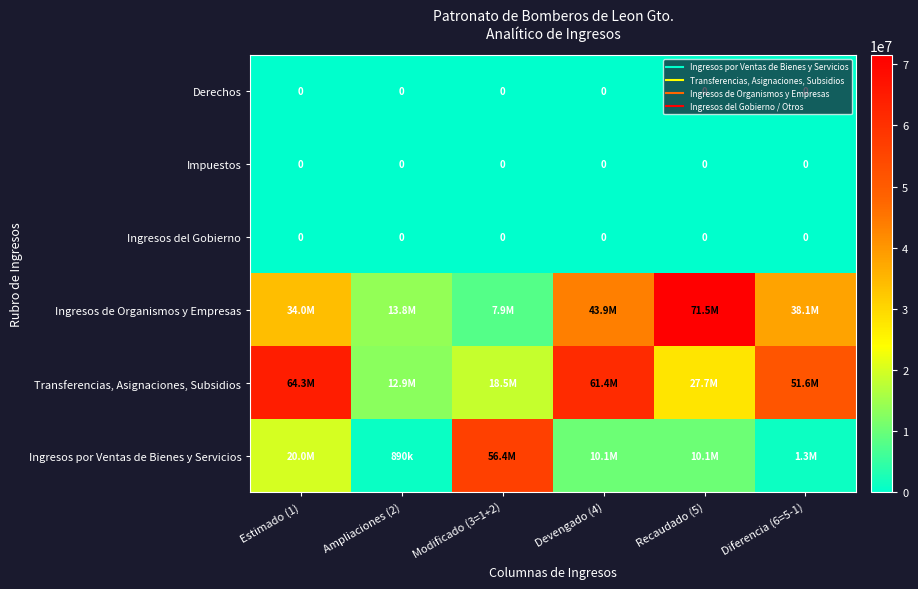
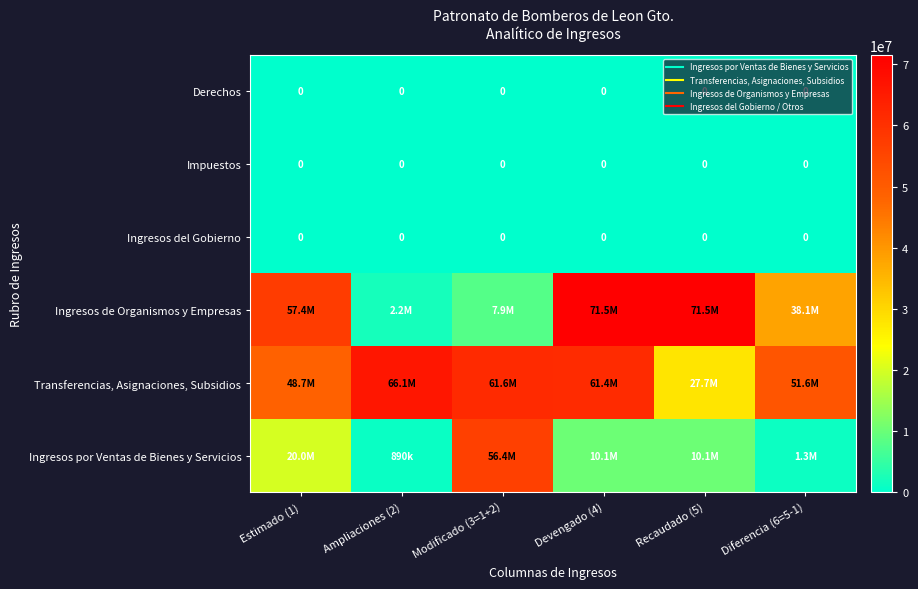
  {
    "Derechos": {
      "Estimado (1)": "0",
      "Ampliaciones (2)": "0",
      "Modificado (3=1+2)": "0",
      "Devengado (4)": "0"
    },
    "Impuestos": {
      "Estimado (1)": "0",
      "Ampliaciones (2)": "0",
      "Modificado (3=1+2)": "0",
      "Devengado (4)": "0",
      "Recaudado (5)": "0",
      "Diferencia (6=5-1)": "0"
    },
    "Ingresos del Gobierno": {
      "Estimado (1)": "0",
      "Ampliaciones (2)": "0",
      "Modificado (3=1+2)": "0",
      "Devengado (4)": "0",
      "Recaudado (5)": "0",
      "Diferencia (6=5-1)": "0"
    },
    "Ingresos de Organismos y Empresas": {
-     "Estimado (1)": "34.0M",
-     "Ampliaciones (2)": "13.8M",
+     "Estimado (1)": "57.4M",
+     "Ampliaciones (2)": "2.2M",
      "Modificado (3=1+2)": "7.9M",
-     "Devengado (4)": "43.9M",
+     "Devengado (4)": "71.5M",
      "Recaudado (5)": "71.5M",
      "Diferencia (6=5-1)": "38.1M"
    },
    "Transferencias, Asignaciones, Subsidios": {
-     "Estimado (1)": "64.3M",
-     "Ampliaciones (2)": "12.9M",
-     "Modificado (3=1+2)": "18.5M",
+     "Estimado (1)": "48.7M",
+     "Ampliaciones (2)": "66.1M",
+     "Modificado (3=1+2)": "61.6M",
      "Devengado (4)": "61.4M",
      "Recaudado (5)": "27.7M",
      "Diferencia (6=5-1)": "51.6M"
    },
    "Ingresos por Ventas de Bienes y Servicios": {
      "Estimado (1)": "20.0M",
      "Ampliaciones (2)": "890k",
      "Modificado (3=1+2)": "56.4M",
      "Devengado (4)": "10.1M",
      "Recaudado (5)": "10.1M",
      "Diferencia (6=5-1)": "1.3M"
    }
  }
